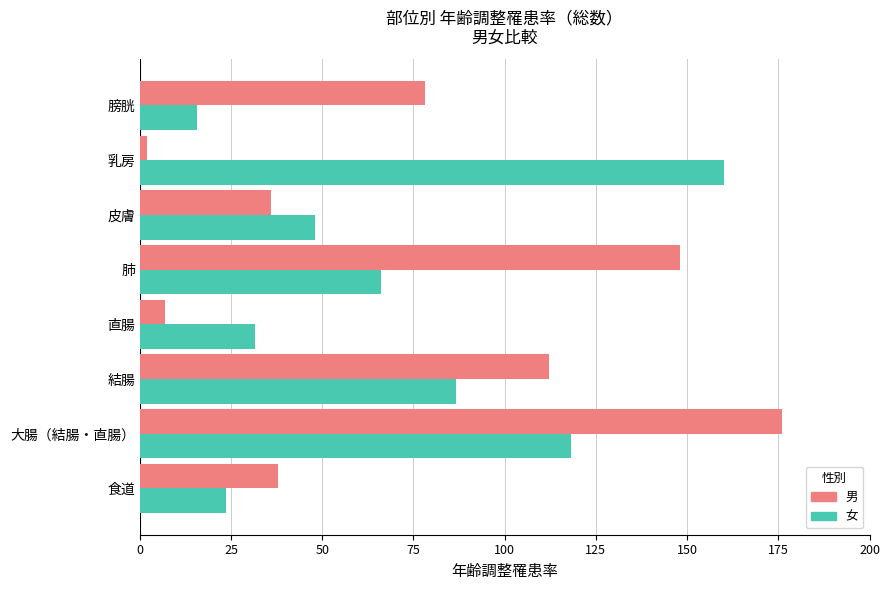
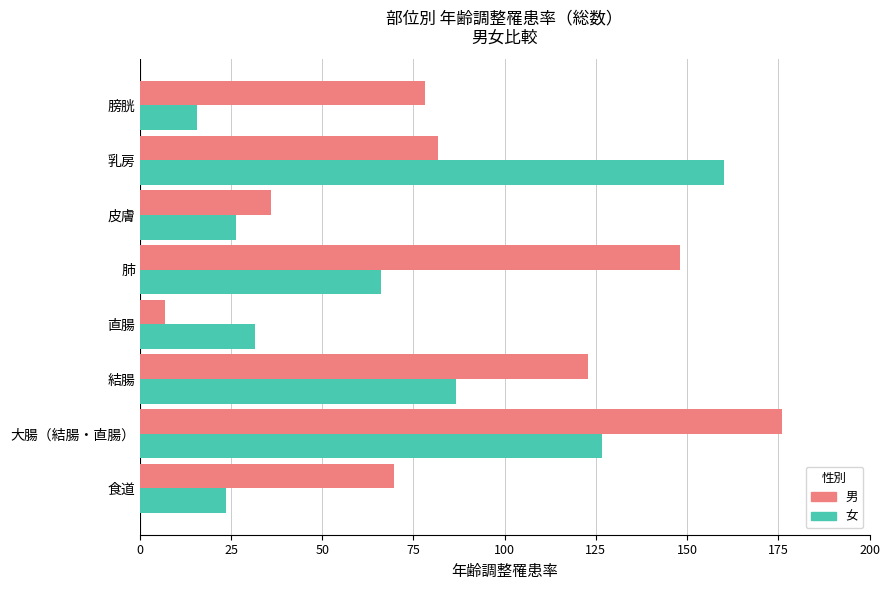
  {
    "男": {
      "膀胱": 78,
-     "乳房": 2,
+     "乳房": 82,
      "皮膚": 36,
      "肺": 148,
      "直腸": 7,
-     "結腸": 112,
+     "結腸": 123,
      "大腸（結腸・直腸）": 176,
-     "食道": 38
+     "食道": 70
    },
    "女": {
      "膀胱": 16,
      "乳房": 160,
-     "皮膚": 48,
+     "皮膚": 26,
      "肺": 66,
      "直腸": 32,
      "結腸": 87,
-     "大腸（結腸・直腸）": 118,
+     "大腸（結腸・直腸）": 127,
      "食道": 23
    }
  }
